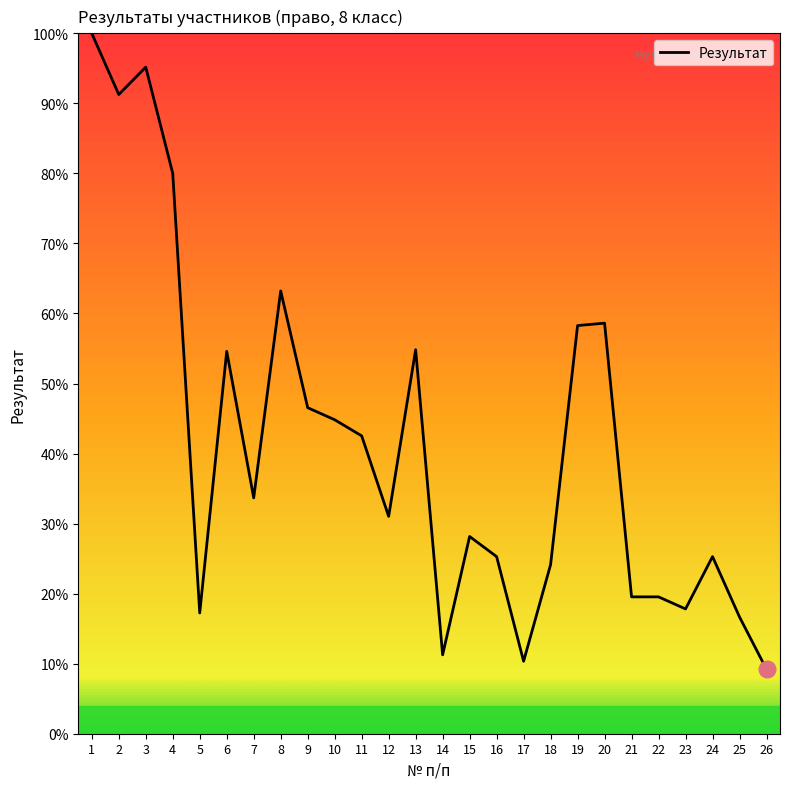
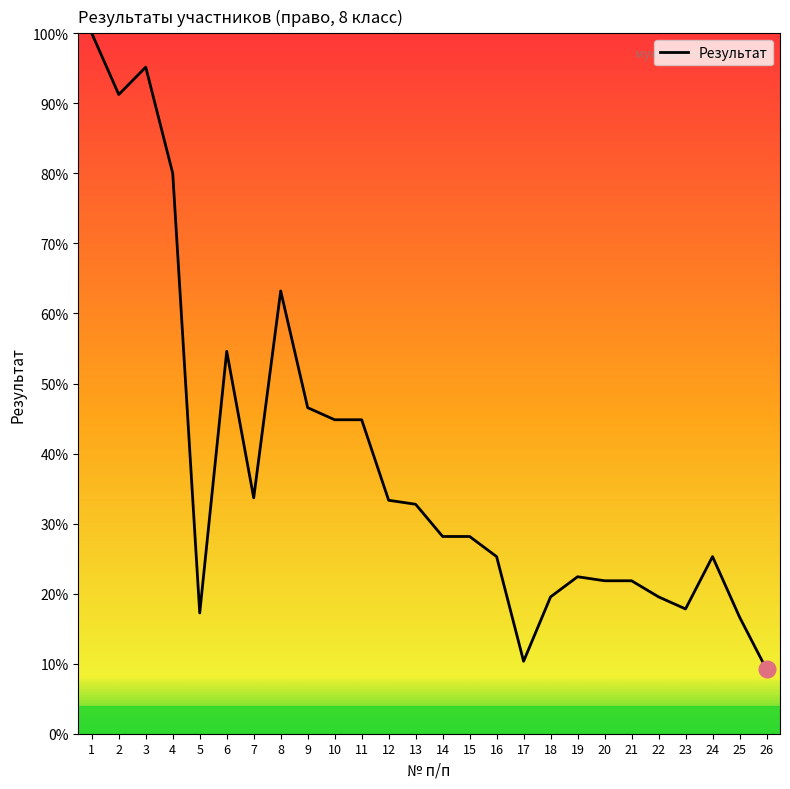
  {
    "Результат": {
      "1": "100%",
      "2": "91%",
      "3": "95%",
      "4": "80%",
      "5": "17%",
      "6": "55%",
      "7": "34%",
      "8": "63%",
      "9": "47%",
      "10": "45%",
-     "11": "43%",
-     "12": "31%",
-     "13": "55%",
-     "14": "11%",
+     "11": "45%",
+     "12": "33%",
+     "13": "33%",
+     "14": "28%",
      "15": "28%",
      "16": "25%",
      "17": "10%",
-     "18": "24%",
-     "19": "58%",
-     "20": "59%",
-     "21": "20%",
+     "18": "20%",
+     "19": "22%",
+     "20": "22%",
+     "21": "22%",
      "22": "20%",
      "23": "18%",
      "24": "25%",
      "25": "17%"
    }
  }
